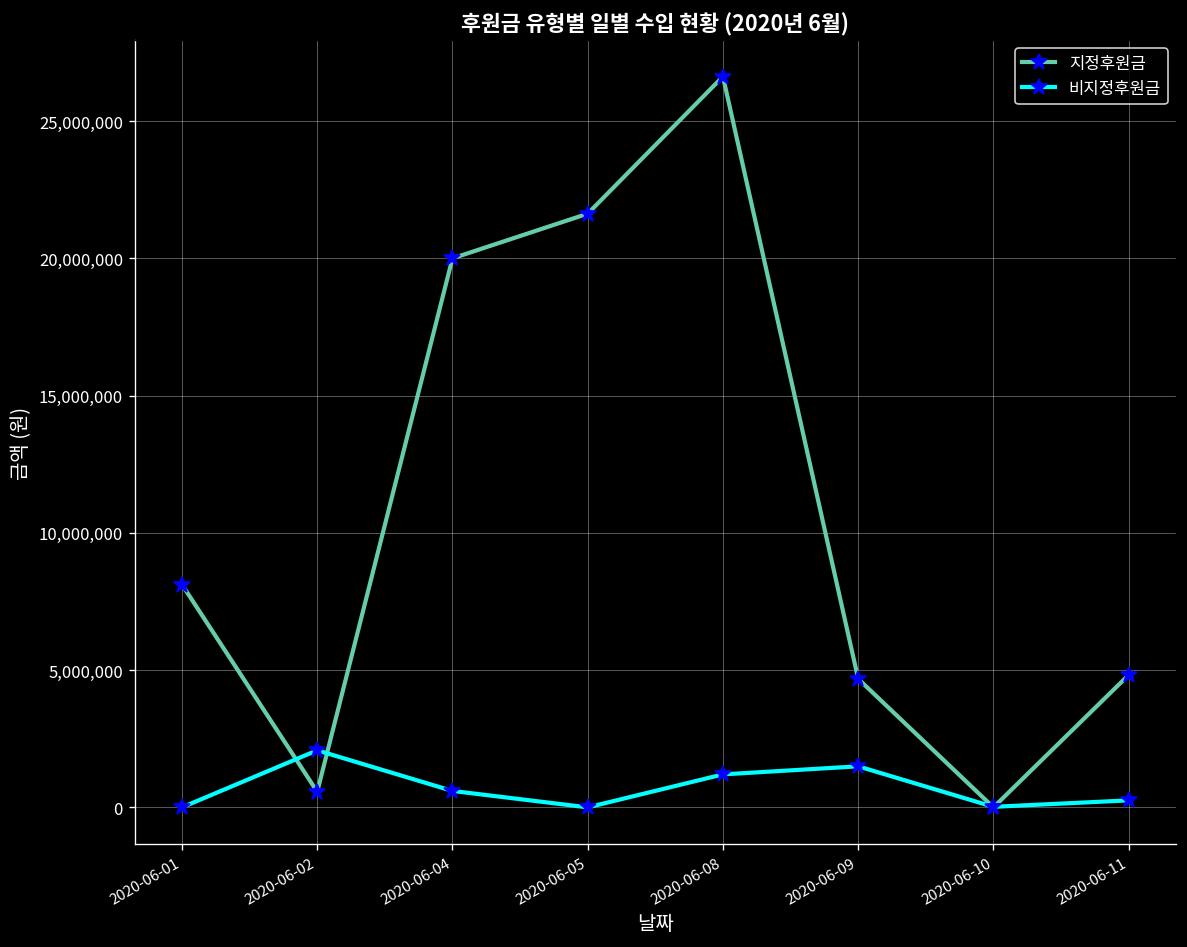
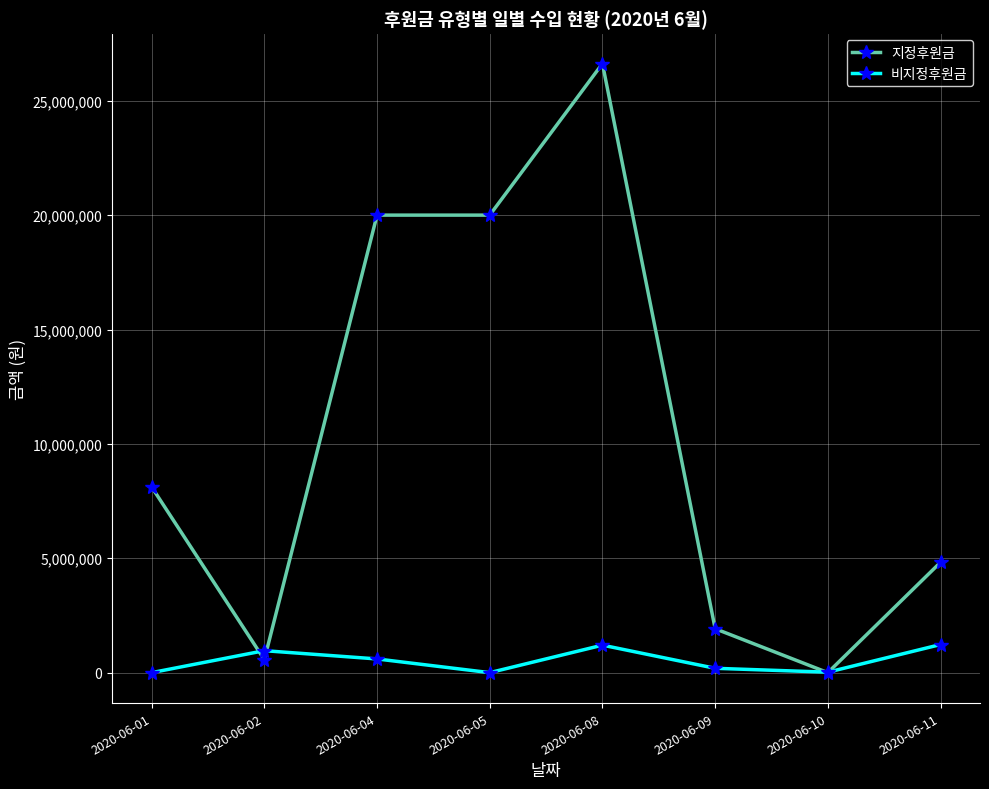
  {
    "지정후원금": {
      "2020-06-01": "8,100,000",
      "2020-06-02": "600,000",
      "2020-06-04": "20,000,000",
-     "2020-06-05": "21,600,000",
+     "2020-06-05": "20,000,000",
      "2020-06-08": "26,600,000",
-     "2020-06-09": "4,700,000",
+     "2020-06-09": "1,900,000",
      "2020-06-11": "4,800,000"
    },
    "비지정후원금": {
      "2020-06-01": "0",
-     "2020-06-02": "2,100,000",
+     "2020-06-02": "1,000,000",
      "2020-06-04": "600,000",
      "2020-06-05": "0",
      "2020-06-08": "1,200,000",
-     "2020-06-09": "1,500,000",
-     "2020-06-11": "300,000"
+     "2020-06-09": "200,000",
+     "2020-06-11": "1,200,000"
    }
  }
